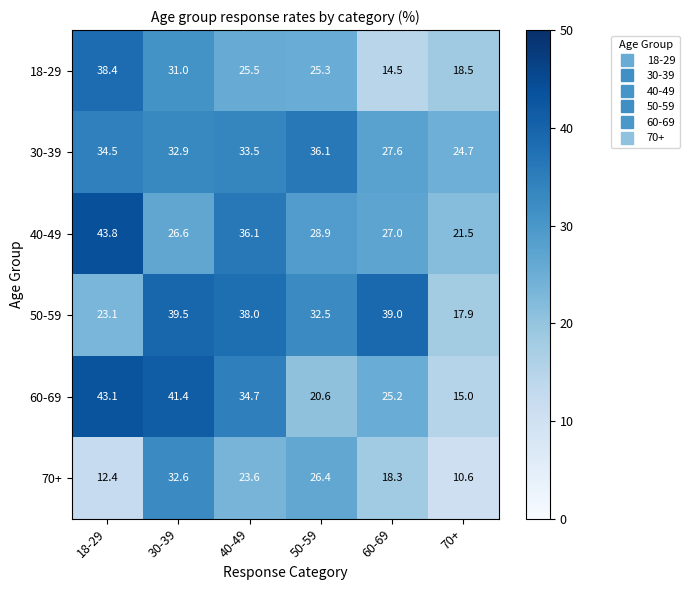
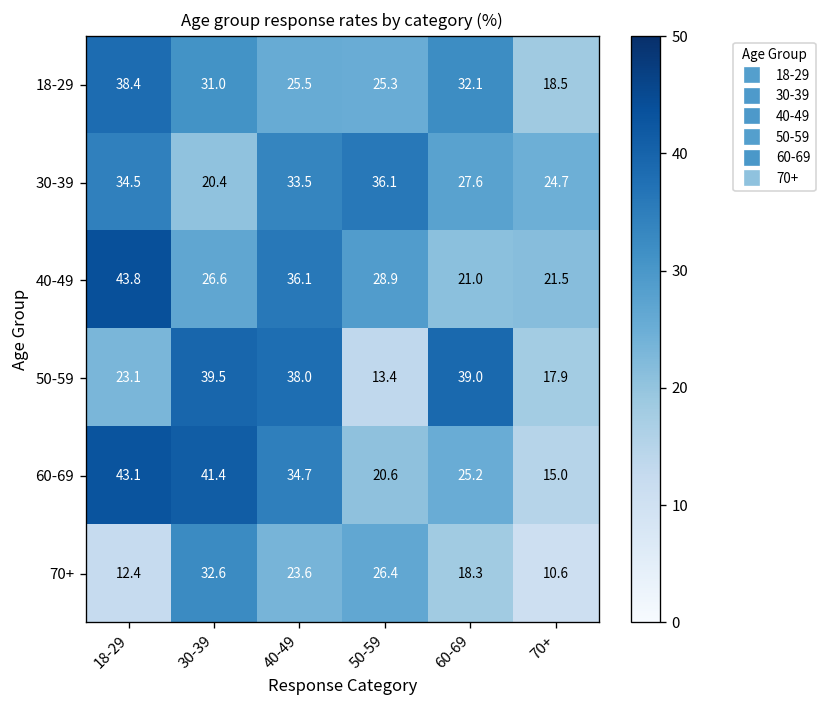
  {
    "18-29": {
      "18-29": 38.4,
      "30-39": 31.0,
      "40-49": 25.5,
      "50-59": 25.3,
-     "60-69": 14.5,
+     "60-69": 32.1,
      "70+": 18.5
    },
    "30-39": {
      "18-29": 34.5,
-     "30-39": 32.9,
+     "30-39": 20.4,
      "40-49": 33.5,
      "50-59": 36.1,
      "60-69": 27.6,
      "70+": 24.7
    },
    "40-49": {
      "18-29": 43.8,
      "30-39": 26.6,
      "40-49": 36.1,
      "50-59": 28.9,
-     "60-69": 27.0,
+     "60-69": 21.0,
      "70+": 21.5
    },
    "50-59": {
      "18-29": 23.1,
      "30-39": 39.5,
      "40-49": 38.0,
-     "50-59": 32.5,
+     "50-59": 13.4,
      "60-69": 39.0,
      "70+": 17.9
    },
    "60-69": {
      "18-29": 43.1,
      "30-39": 41.4,
      "40-49": 34.7,
      "50-59": 20.6,
      "60-69": 25.2,
      "70+": 15.0
    },
    "70+": {
      "18-29": 12.4,
      "30-39": 32.6,
      "40-49": 23.6,
      "50-59": 26.4,
      "60-69": 18.3,
      "70+": 10.6
    }
  }
